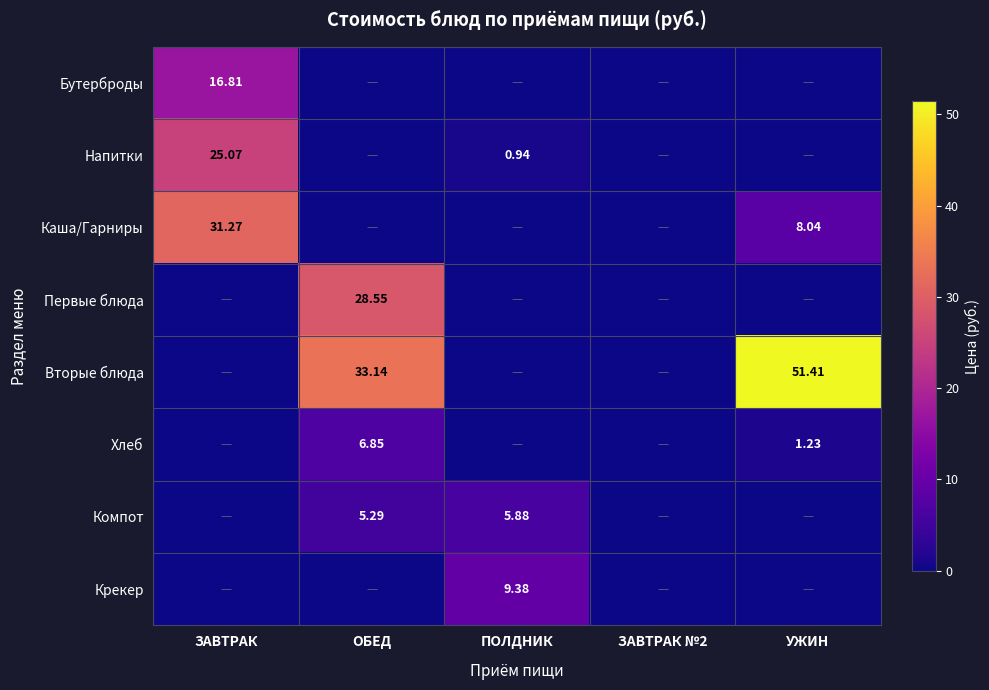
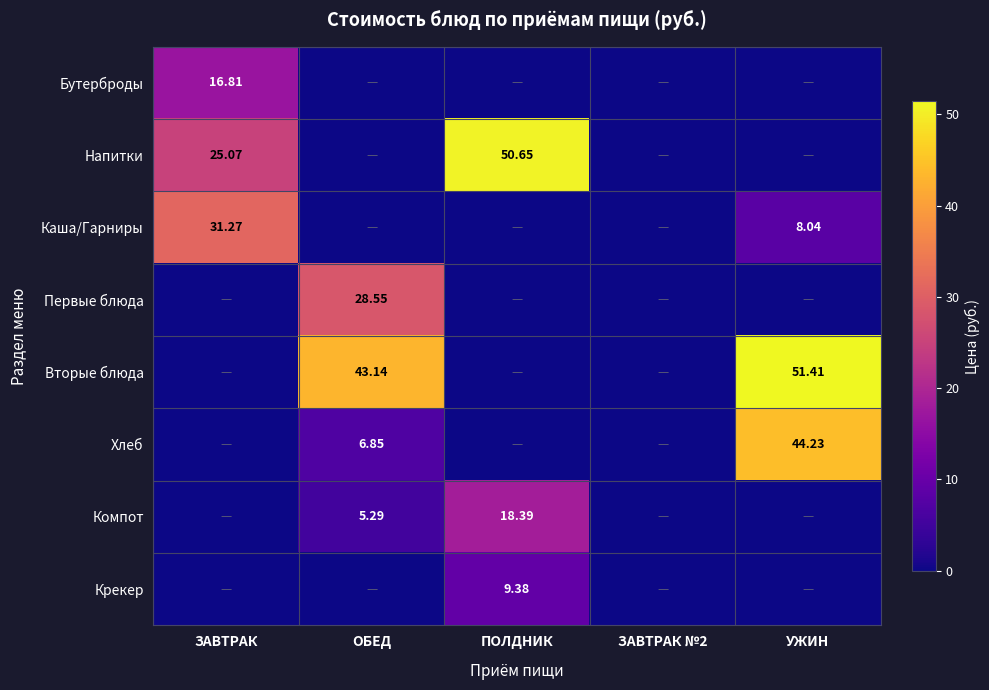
  {
    "Бутерброды": {
      "ЗАВТРАК": 16.81
    },
    "Напитки": {
      "ЗАВТРАК": 25.07,
-     "ПОЛДНИК": 0.94
+     "ПОЛДНИК": 50.65
    },
    "Каша/Гарниры": {
      "ЗАВТРАК": 31.27,
      "УЖИН": 8.04
    },
    "Первые блюда": {
      "ОБЕД": 28.55
    },
    "Вторые блюда": {
-     "ОБЕД": 33.14,
+     "ОБЕД": 43.14,
      "УЖИН": 51.41
    },
    "Хлеб": {
      "ОБЕД": 6.85,
-     "УЖИН": 1.23
+     "УЖИН": 44.23
    },
    "Компот": {
      "ОБЕД": 5.29,
-     "ПОЛДНИК": 5.88
+     "ПОЛДНИК": 18.39
    },
    "Крекер": {
      "ПОЛДНИК": 9.38
    }
  }
